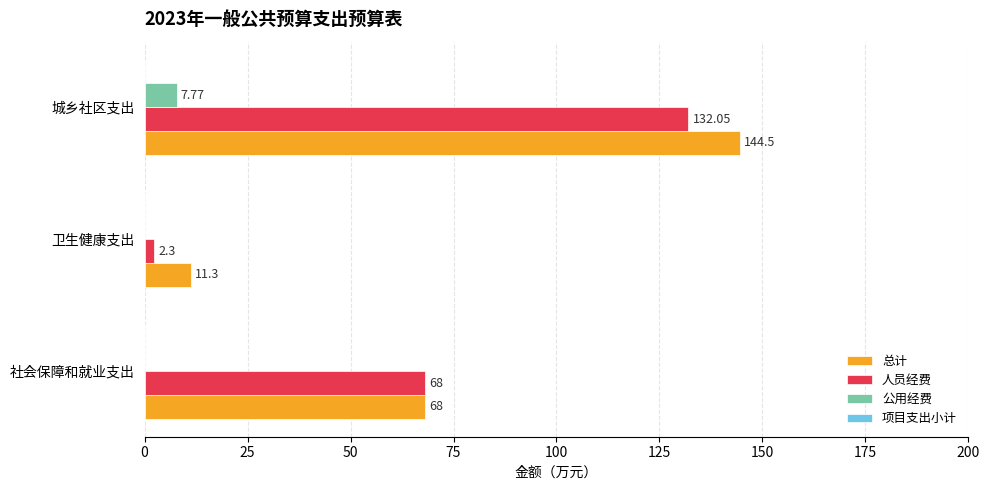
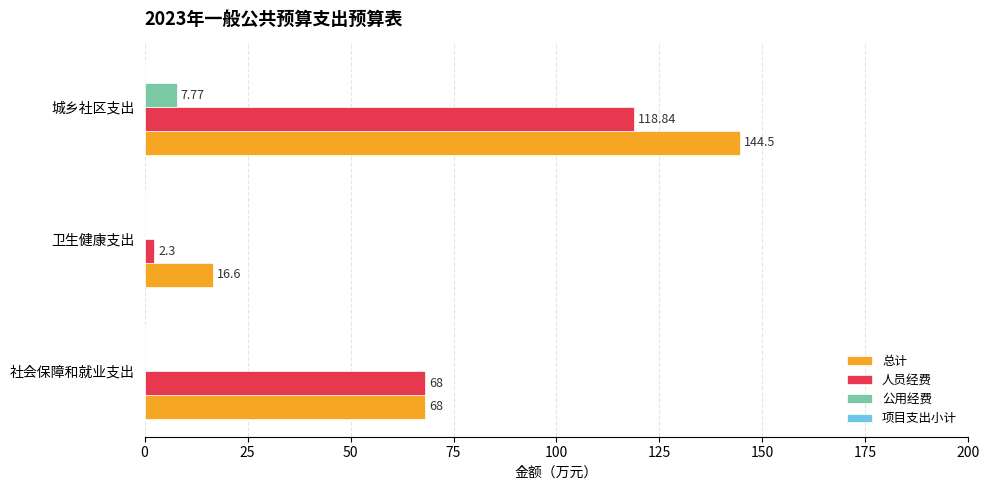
  {
    "总计": {
      "城乡社区支出": 144.5,
-     "卫生健康支出": 11.3,
+     "卫生健康支出": 16.6,
      "社会保障和就业支出": 68
    },
    "人员经费": {
-     "城乡社区支出": 132.05,
+     "城乡社区支出": 118.84,
      "卫生健康支出": 2.3,
      "社会保障和就业支出": 68
    },
    "公用经费": {
      "城乡社区支出": 7.77
    },
    "项目支出小计": {
      "城乡社区支出": 0,
      "卫生健康支出": 0,
      "社会保障和就业支出": 0
    }
  }
